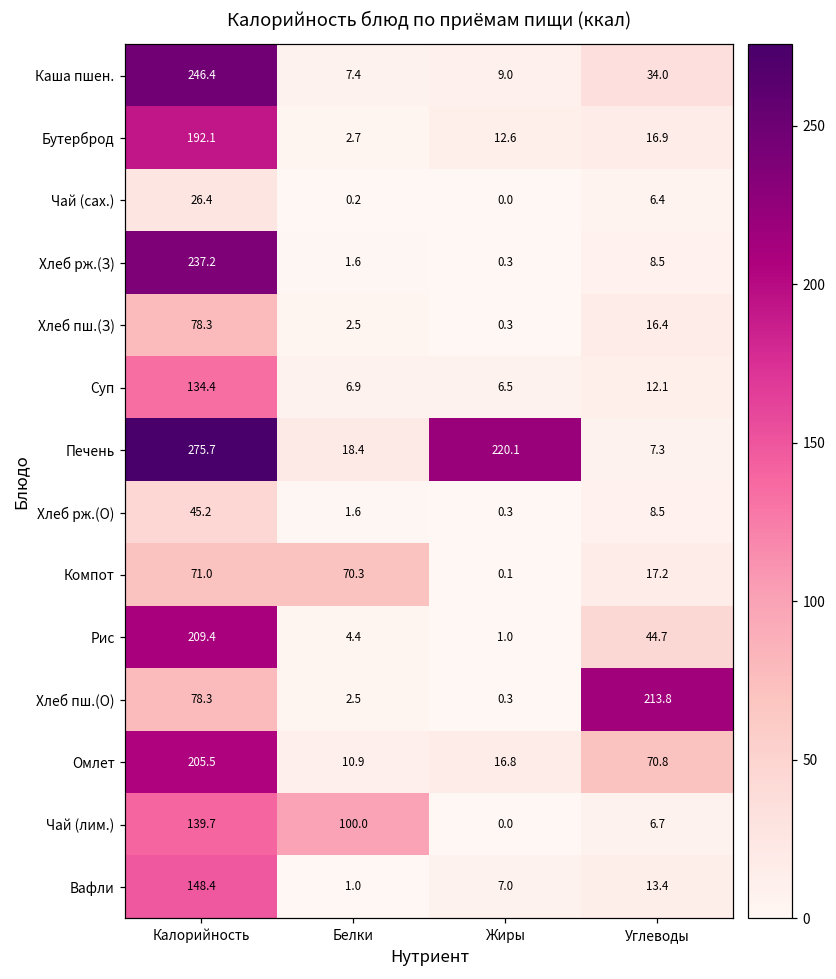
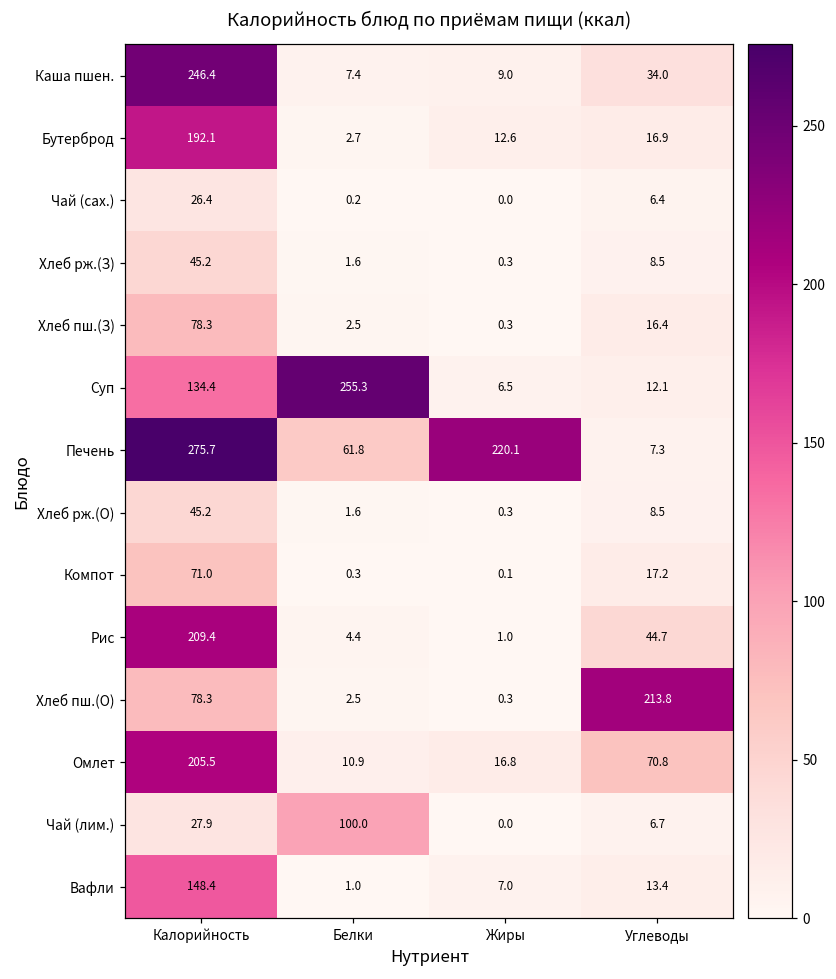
  {
    "Каша пшен.": {
      "Калорийность": 246.4,
      "Белки": 7.4,
      "Жиры": 9.0,
      "Углеводы": 34.0
    },
    "Бутерброд": {
      "Калорийность": 192.1,
      "Белки": 2.7,
      "Жиры": 12.6,
      "Углеводы": 16.9
    },
    "Чай (сах.)": {
      "Калорийность": 26.4,
      "Белки": 0.2,
      "Жиры": 0.0,
      "Углеводы": 6.4
    },
    "Хлеб рж.(З)": {
-     "Калорийность": 237.2,
+     "Калорийность": 45.2,
      "Белки": 1.6,
      "Жиры": 0.3,
      "Углеводы": 8.5
    },
    "Хлеб пш.(З)": {
      "Калорийность": 78.3,
      "Белки": 2.5,
      "Жиры": 0.3,
      "Углеводы": 16.4
    },
    "Суп": {
      "Калорийность": 134.4,
-     "Белки": 6.9,
+     "Белки": 255.3,
      "Жиры": 6.5,
      "Углеводы": 12.1
    },
    "Печень": {
      "Калорийность": 275.7,
-     "Белки": 18.4,
+     "Белки": 61.8,
      "Жиры": 220.1,
      "Углеводы": 7.3
    },
    "Хлеб рж.(О)": {
      "Калорийность": 45.2,
      "Белки": 1.6,
      "Жиры": 0.3,
      "Углеводы": 8.5
    },
    "Компот": {
      "Калорийность": 71.0,
-     "Белки": 70.3,
+     "Белки": 0.3,
      "Жиры": 0.1,
      "Углеводы": 17.2
    },
    "Рис": {
      "Калорийность": 209.4,
      "Белки": 4.4,
      "Жиры": 1.0,
      "Углеводы": 44.7
    },
    "Хлеб пш.(О)": {
      "Калорийность": 78.3,
      "Белки": 2.5,
      "Жиры": 0.3,
      "Углеводы": 213.8
    },
    "Омлет": {
      "Калорийность": 205.5,
      "Белки": 10.9,
      "Жиры": 16.8,
      "Углеводы": 70.8
    },
    "Чай (лим.)": {
-     "Калорийность": 139.7,
+     "Калорийность": 27.9,
      "Белки": 100.0,
      "Жиры": 0.0,
      "Углеводы": 6.7
    },
    "Вафли": {
      "Калорийность": 148.4,
      "Белки": 1.0,
      "Жиры": 7.0,
      "Углеводы": 13.4
    }
  }
